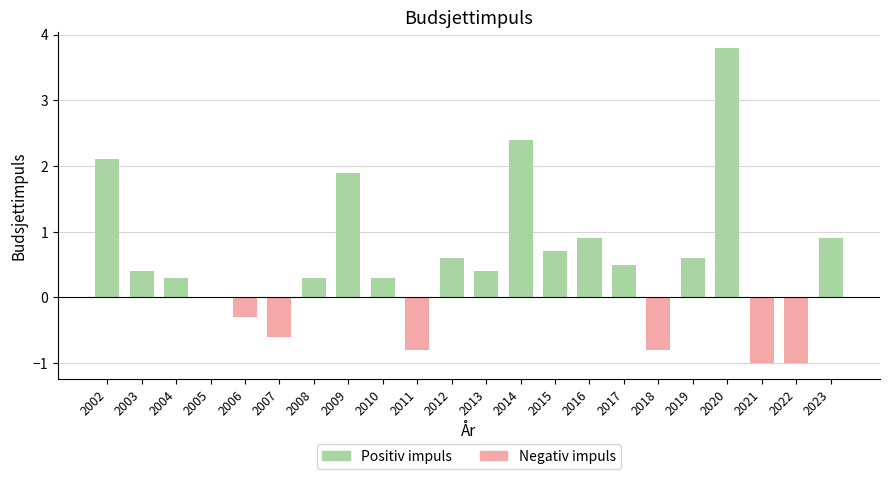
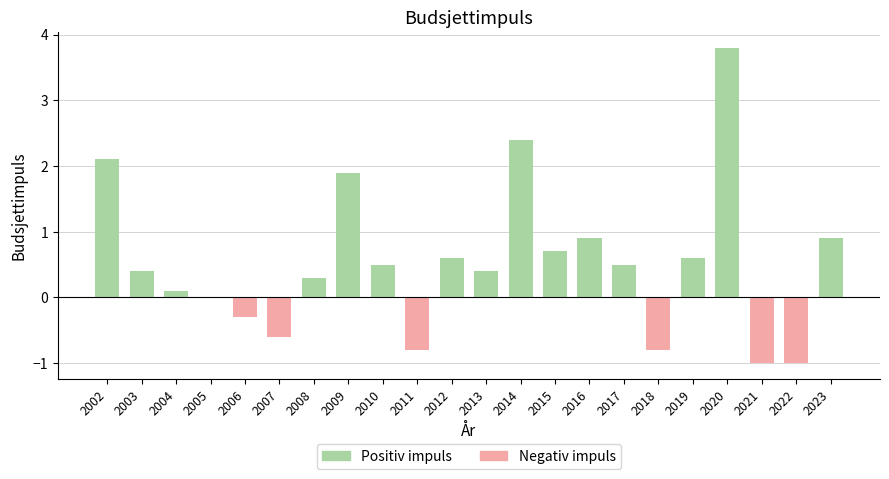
  {
    "2002": 2.1,
    "2003": 0.4,
-   "2004": 0.3,
+   "2004": 0.1,
    "2005": 0.0,
    "2006": -0.3,
    "2007": -0.6,
    "2008": 0.3,
    "2009": 1.9,
-   "2010": 0.3,
+   "2010": 0.5,
    "2011": -0.8,
    "2012": 0.6,
    "2013": 0.4,
    "2014": 2.4,
    "2015": 0.7,
    "2016": 0.9,
    "2017": 0.5,
    "2018": -0.8,
    "2019": 0.6,
    "2020": 3.8,
    "2021": -1.0,
    "2022": -1.0,
    "2023": 0.9
  }
